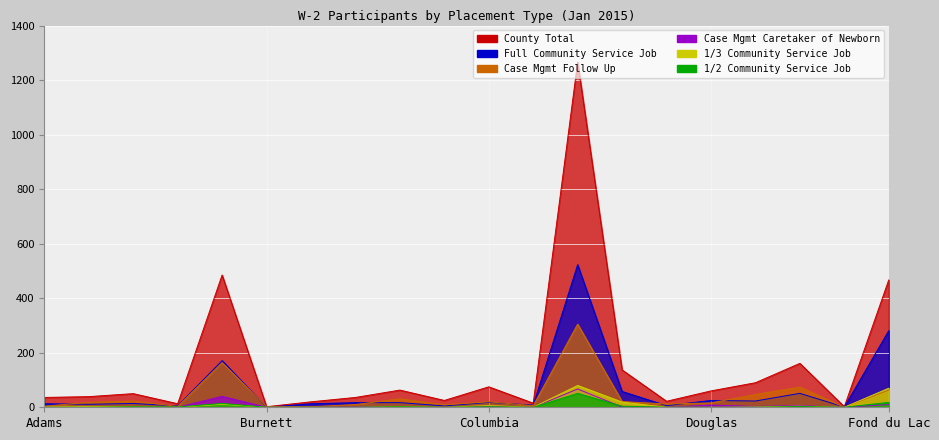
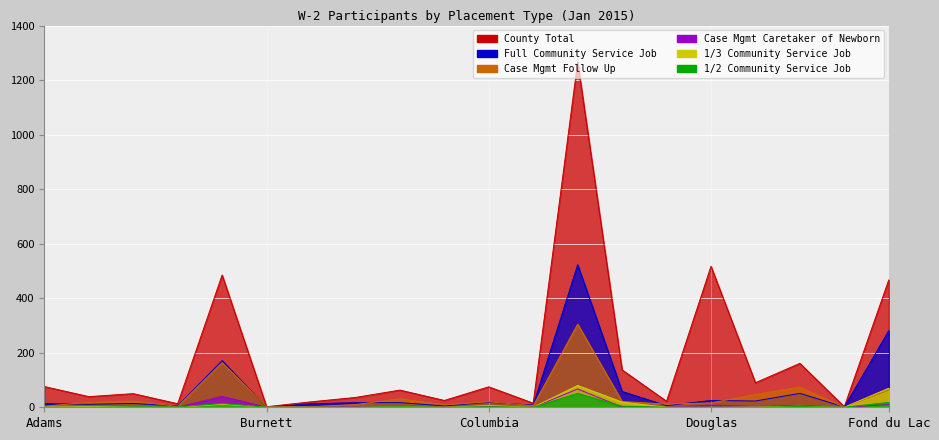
  {
    "County Total": {
-     "Adams": 40,
+     "Adams": 80,
      "Columbia": 80,
-     "Douglas": 60,
+     "Douglas": 520,
      "Fond du Lac": 470
    },
    "Full Community Service Job": {
      "Fond du Lac": 280
    }
  }
